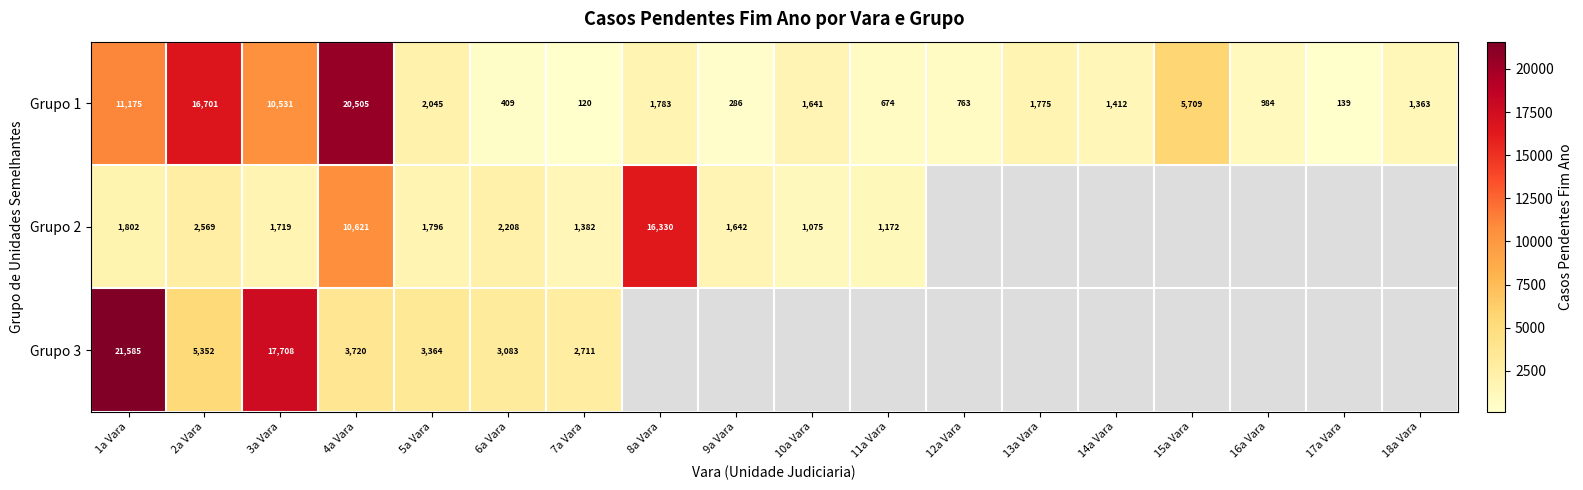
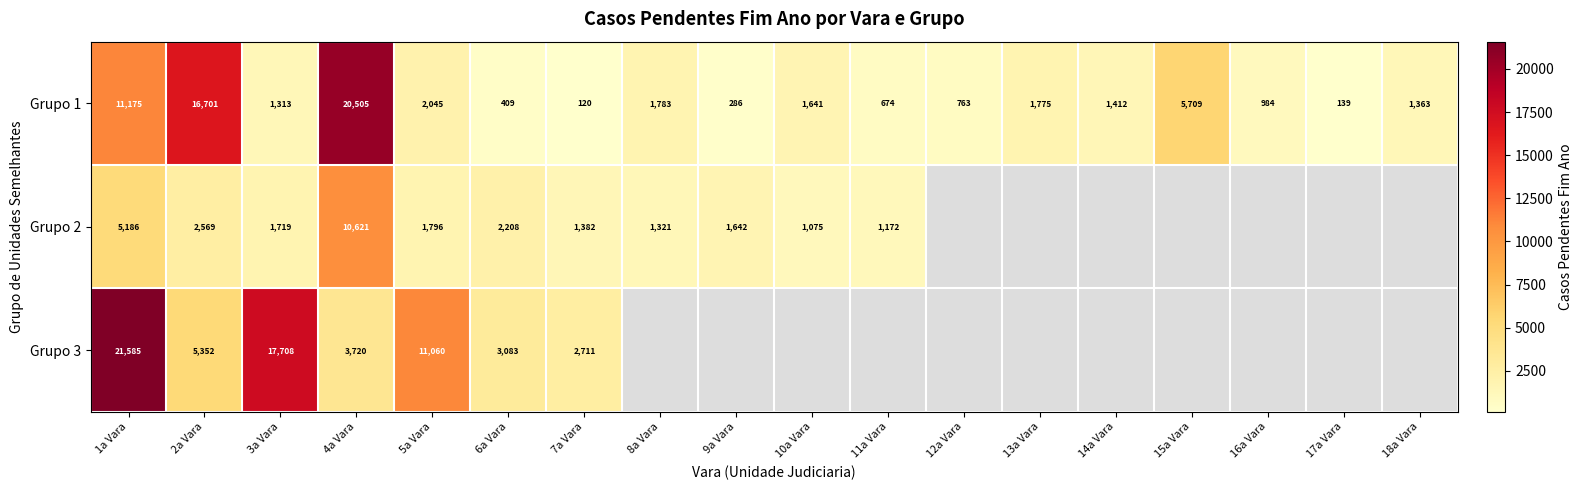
  {
    "Grupo 1": {
      "1a Vara": "11,175",
      "2a Vara": "16,701",
-     "3a Vara": "10,531",
+     "3a Vara": "1,313",
      "4a Vara": "20,505",
      "5a Vara": "2,045",
      "6a Vara": "409",
      "7a Vara": "120",
      "8a Vara": "1,783",
      "9a Vara": "286",
      "10a Vara": "1,641",
      "11a Vara": "674",
      "12a Vara": "763",
      "13a Vara": "1,775",
      "14a Vara": "1,412",
      "15a Vara": "5,709",
      "16a Vara": "984",
      "17a Vara": "139",
      "18a Vara": "1,363"
    },
    "Grupo 2": {
-     "1a Vara": "1,802",
+     "1a Vara": "5,186",
      "2a Vara": "2,569",
      "3a Vara": "1,719",
      "4a Vara": "10,621",
      "5a Vara": "1,796",
      "6a Vara": "2,208",
      "7a Vara": "1,382",
-     "8a Vara": "16,330",
+     "8a Vara": "1,321",
      "9a Vara": "1,642",
      "10a Vara": "1,075",
      "11a Vara": "1,172"
    },
    "Grupo 3": {
      "1a Vara": "21,585",
      "2a Vara": "5,352",
      "3a Vara": "17,708",
      "4a Vara": "3,720",
-     "5a Vara": "3,364",
+     "5a Vara": "11,060",
      "6a Vara": "3,083",
      "7a Vara": "2,711"
    }
  }
